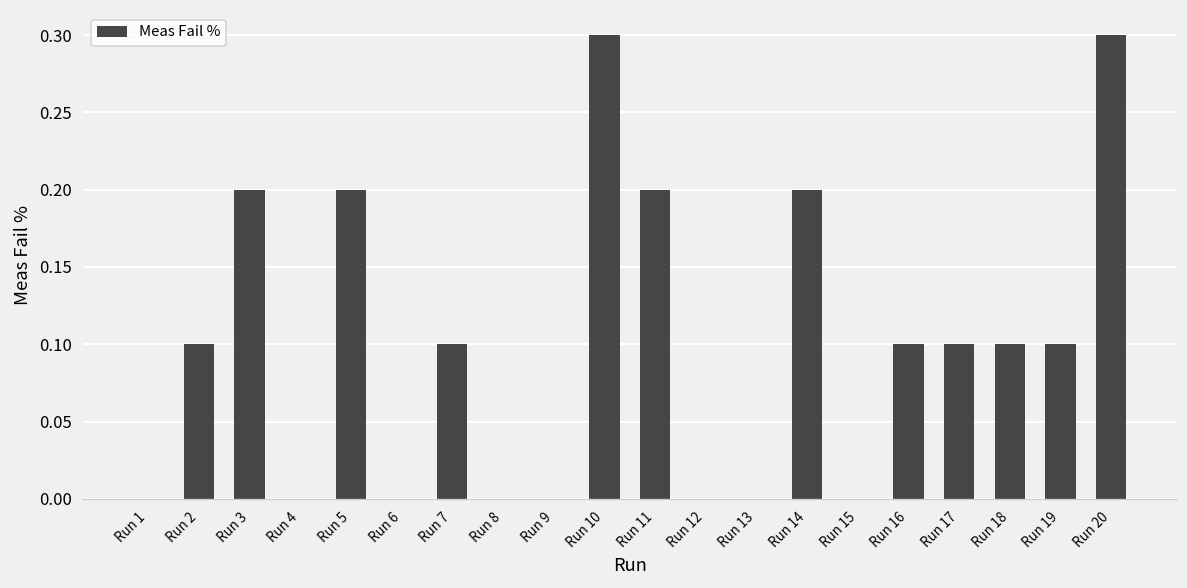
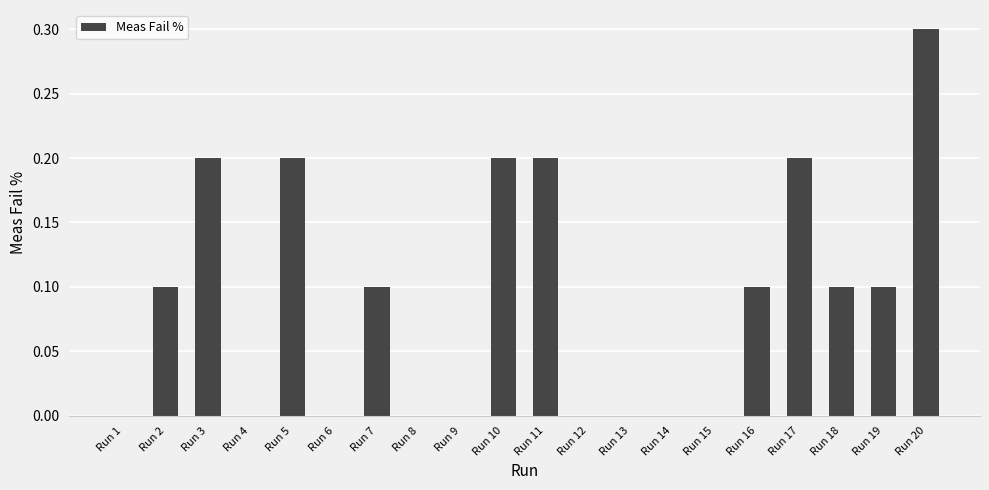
  {
    "Run 1": 0.0,
    "Run 2": 0.1,
    "Run 3": 0.2,
    "Run 4": 0.0,
    "Run 5": 0.2,
    "Run 6": 0.0,
    "Run 7": 0.1,
    "Run 8": 0.0,
    "Run 9": 0.0,
-   "Run 10": 0.3,
+   "Run 10": 0.2,
    "Run 11": 0.2,
    "Run 12": 0.0,
    "Run 13": 0.0,
-   "Run 14": 0.2,
+   "Run 14": 0.0,
    "Run 15": 0.0,
    "Run 16": 0.1,
-   "Run 17": 0.1,
+   "Run 17": 0.2,
    "Run 18": 0.1,
    "Run 19": 0.1,
    "Run 20": 0.3
  }
